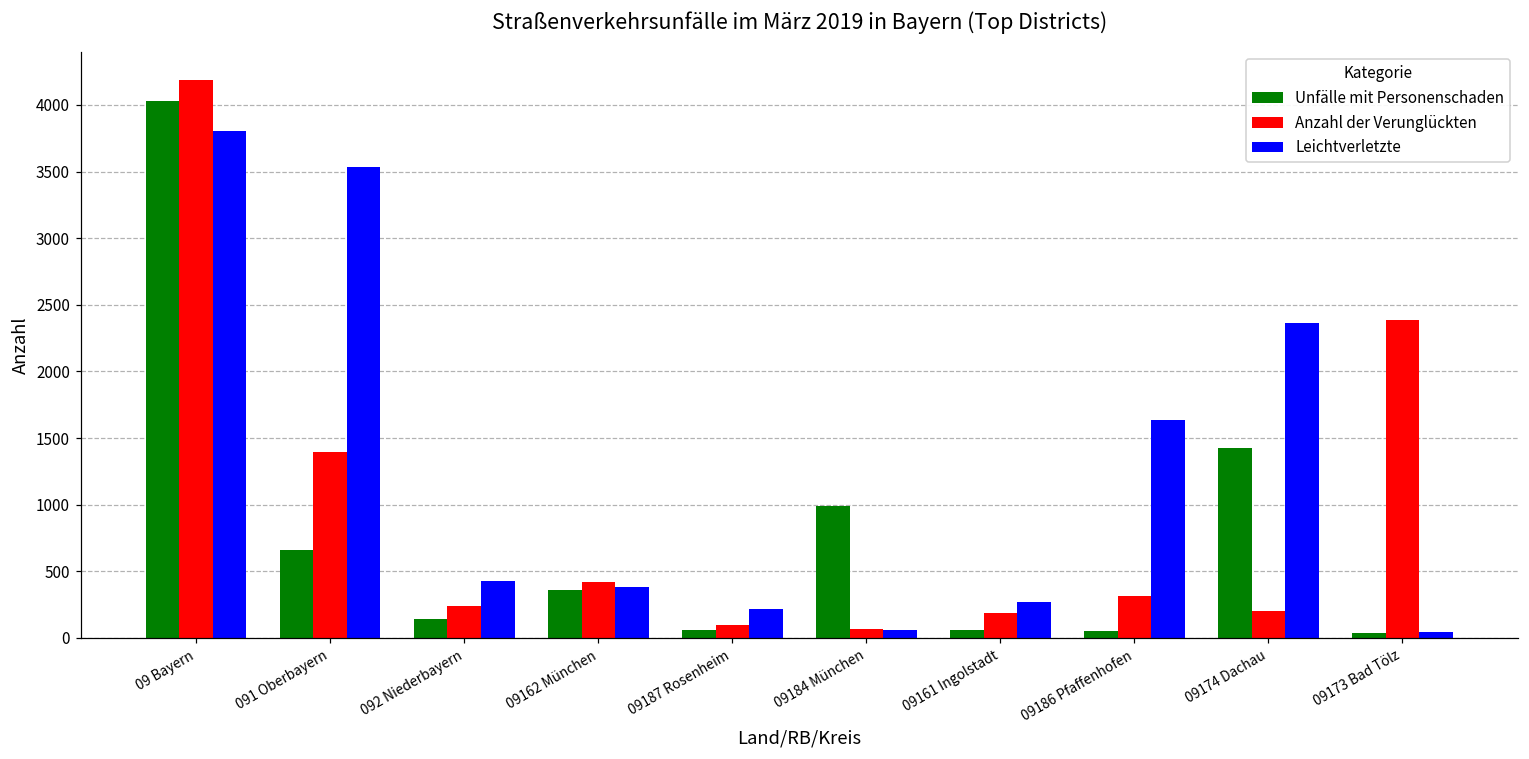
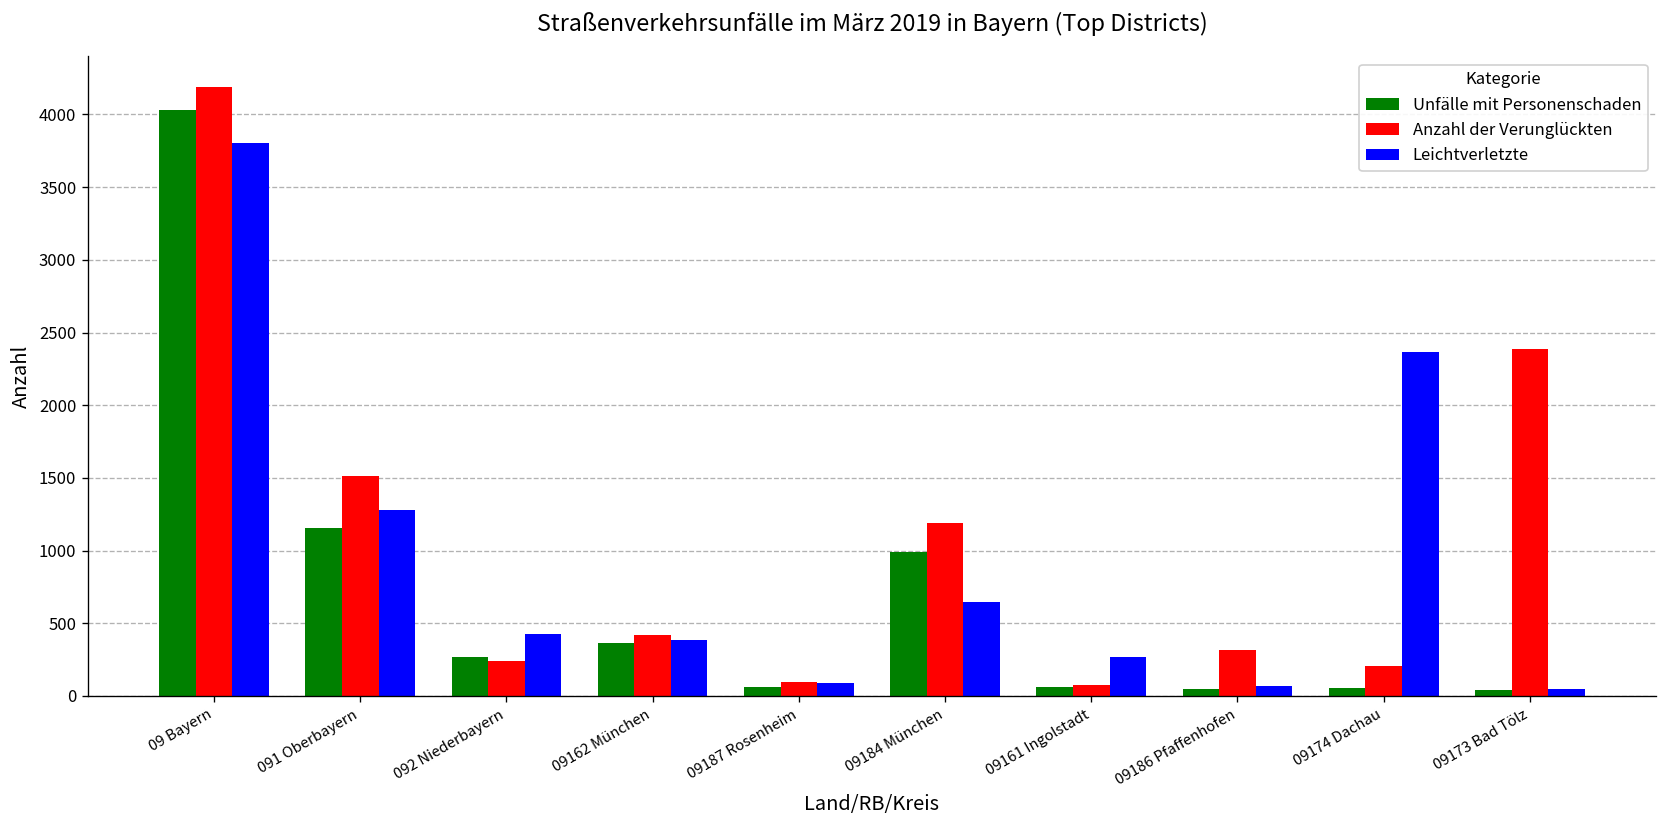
  {
    "Unfälle mit Personenschaden": {
      "09 Bayern": 4030,
-     "091 Oberbayern": 660,
-     "092 Niederbayern": 140,
+     "091 Oberbayern": 1150,
+     "092 Niederbayern": 270,
      "09162 München": 360,
      "09187 Rosenheim": 60,
      "09184 München": 990,
      "09161 Ingolstadt": 60,
      "09186 Pfaffenhofen": 50,
-     "09174 Dachau": 1420,
+     "09174 Dachau": 60,
      "09173 Bad Tölz": 40
    },
    "Anzahl der Verunglückten": {
      "09 Bayern": 4190,
-     "091 Oberbayern": 1400,
+     "091 Oberbayern": 1510,
      "092 Niederbayern": 240,
      "09162 München": 420,
      "09187 Rosenheim": 100,
-     "09184 München": 70,
-     "09161 Ingolstadt": 190,
+     "09184 München": 1190,
+     "09161 Ingolstadt": 70,
      "09186 Pfaffenhofen": 310,
      "09174 Dachau": 210,
      "09173 Bad Tölz": 2380
    },
    "Leichtverletzte": {
      "09 Bayern": 3800,
-     "091 Oberbayern": 3530,
+     "091 Oberbayern": 1280,
      "092 Niederbayern": 420,
      "09162 München": 390,
-     "09187 Rosenheim": 220,
-     "09184 München": 60,
+     "09187 Rosenheim": 90,
+     "09184 München": 650,
      "09161 Ingolstadt": 270,
-     "09186 Pfaffenhofen": 1630,
+     "09186 Pfaffenhofen": 70,
      "09174 Dachau": 2370,
      "09173 Bad Tölz": 50
    }
  }
